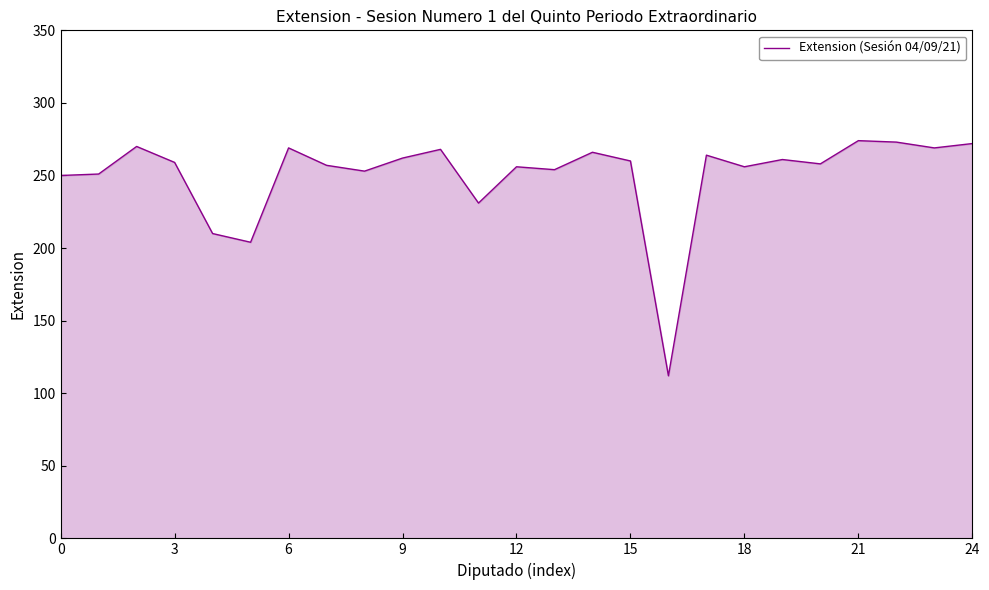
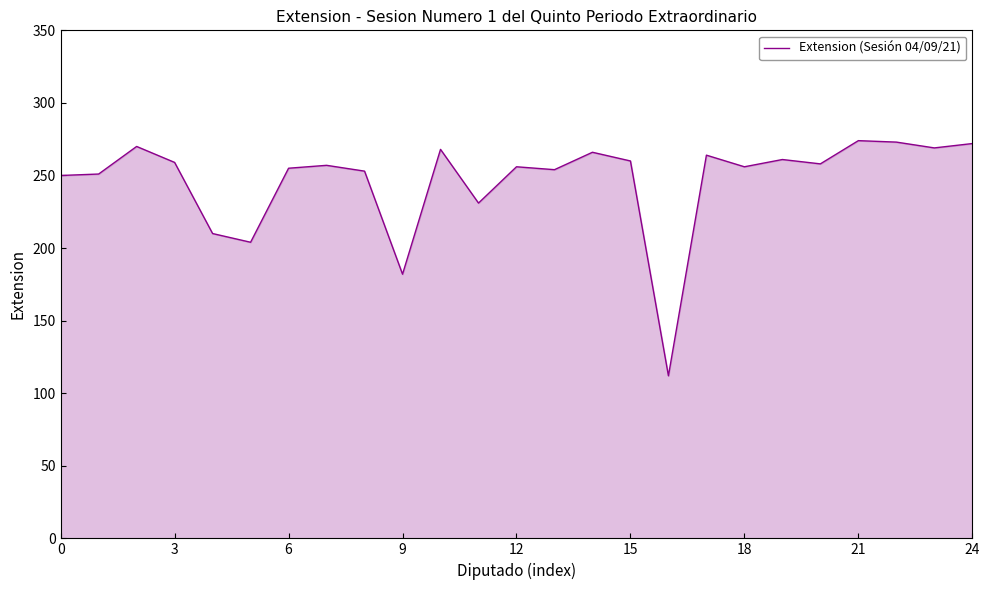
  {
    "0": 250,
    "3": 259,
-   "6": 269,
-   "9": 262,
+   "6": 255,
+   "9": 182,
    "12": 256,
    "15": 260,
    "18": 256,
    "21": 274,
    "24": 272
  }
